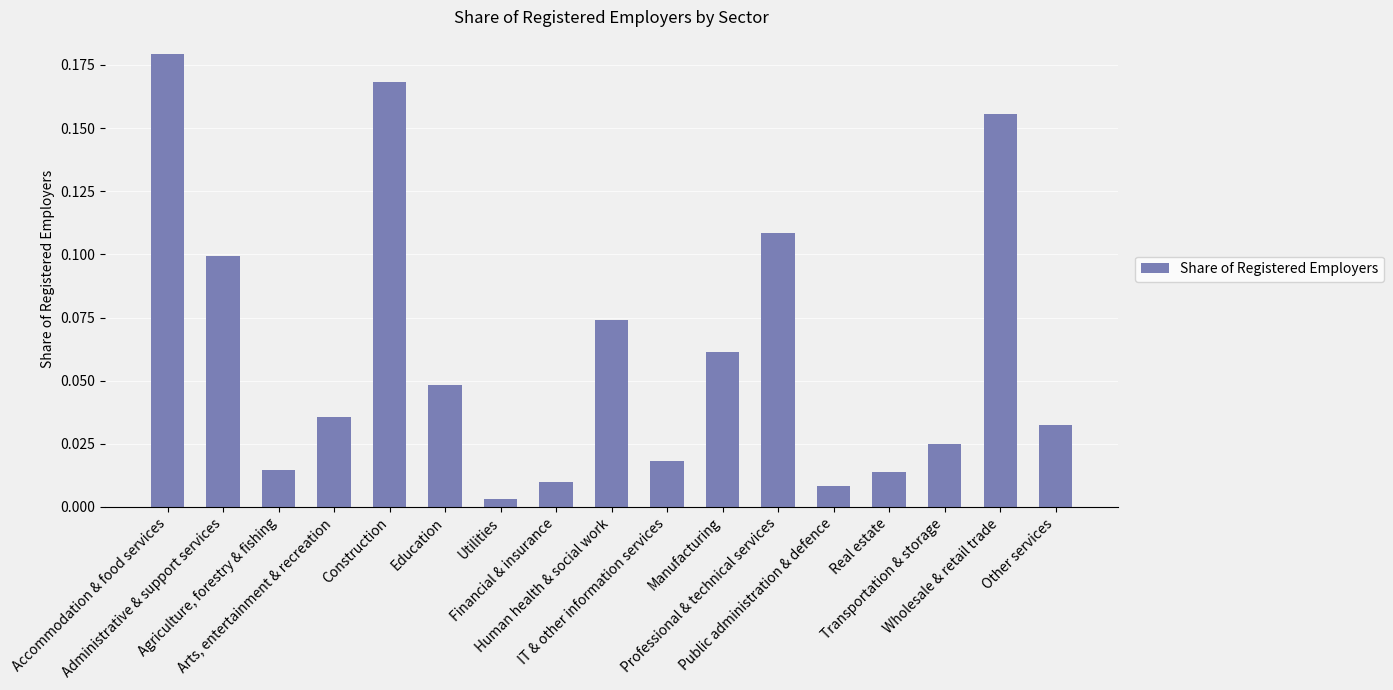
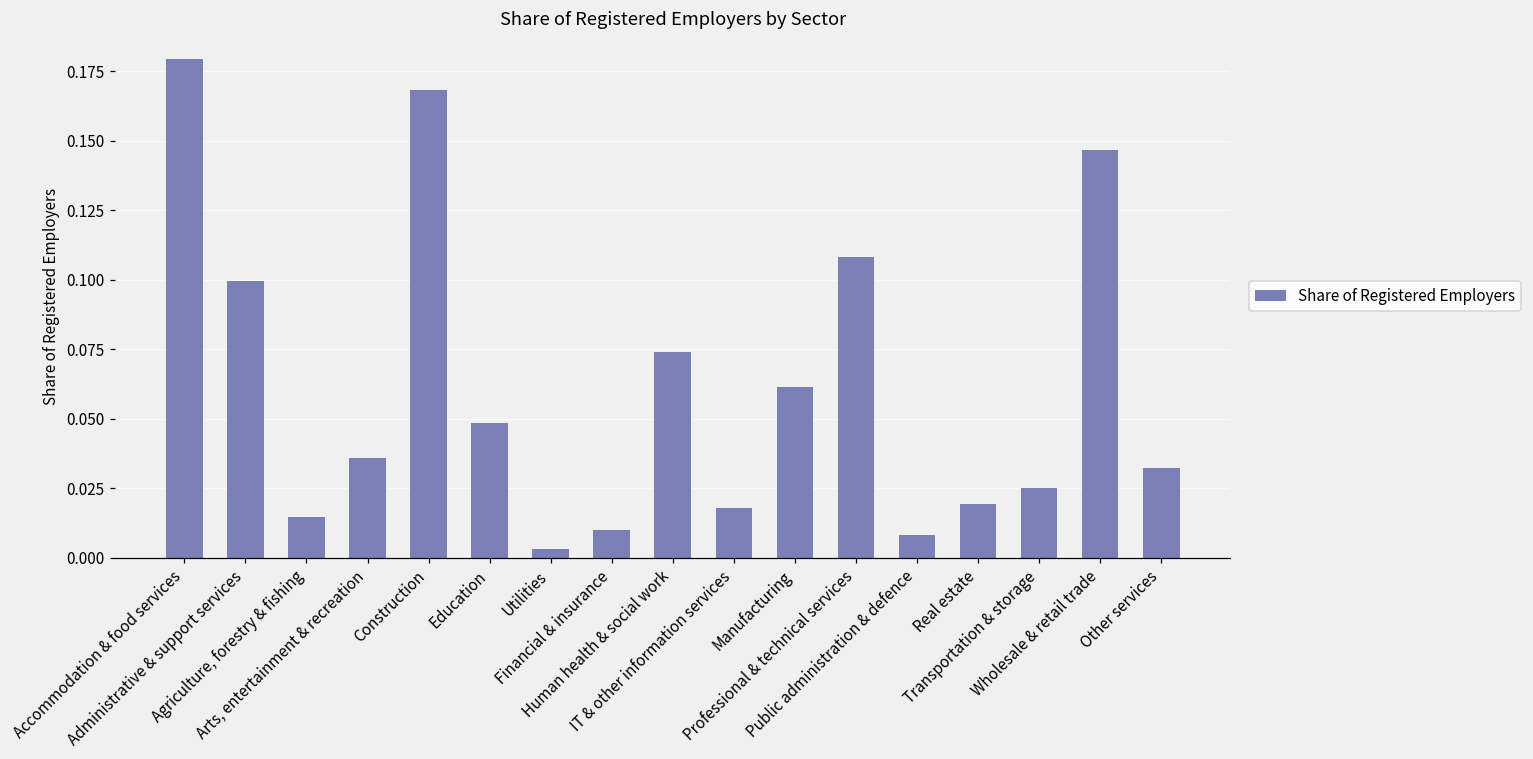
  {
    "Accommodation & food services": 0.179,
    "Administrative & support services": 0.100,
    "Agriculture, forestry & fishing": 0.015,
    "Arts, entertainment & recreation": 0.036,
    "Construction": 0.168,
    "Education": 0.048,
    "Utilities": 0.003,
    "Financial & insurance": 0.010,
    "Human health & social work": 0.074,
    "IT & other information services": 0.018,
    "Manufacturing": 0.061,
    "Professional & technical services": 0.108,
    "Public administration & defence": 0.008,
-   "Real estate": 0.014,
+   "Real estate": 0.019,
    "Transportation & storage": 0.025,
-   "Wholesale & retail trade": 0.155,
+   "Wholesale & retail trade": 0.147,
    "Other services": 0.032
  }
